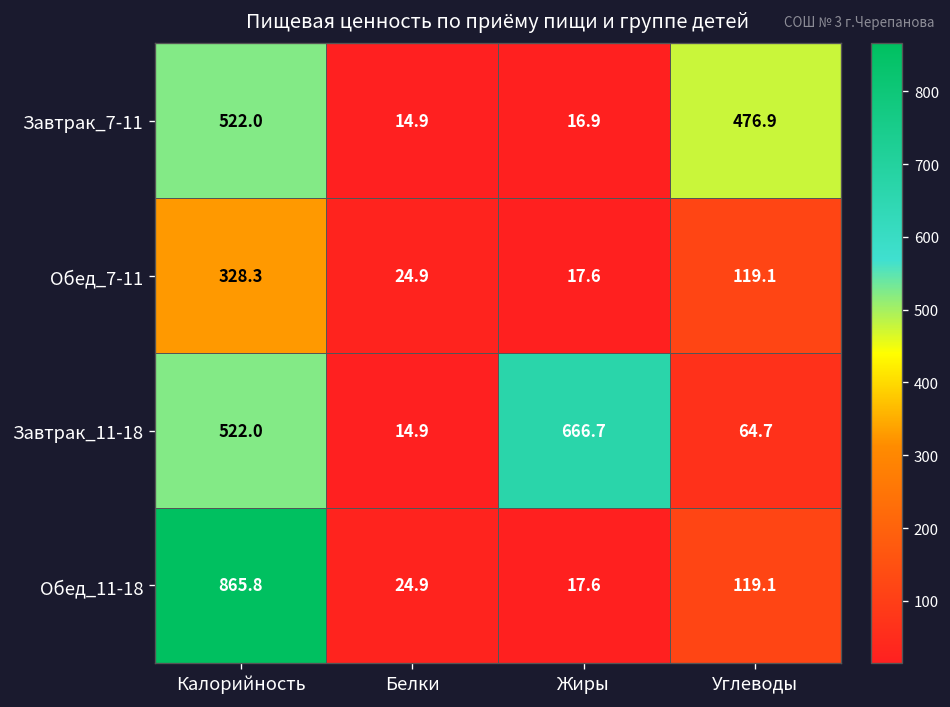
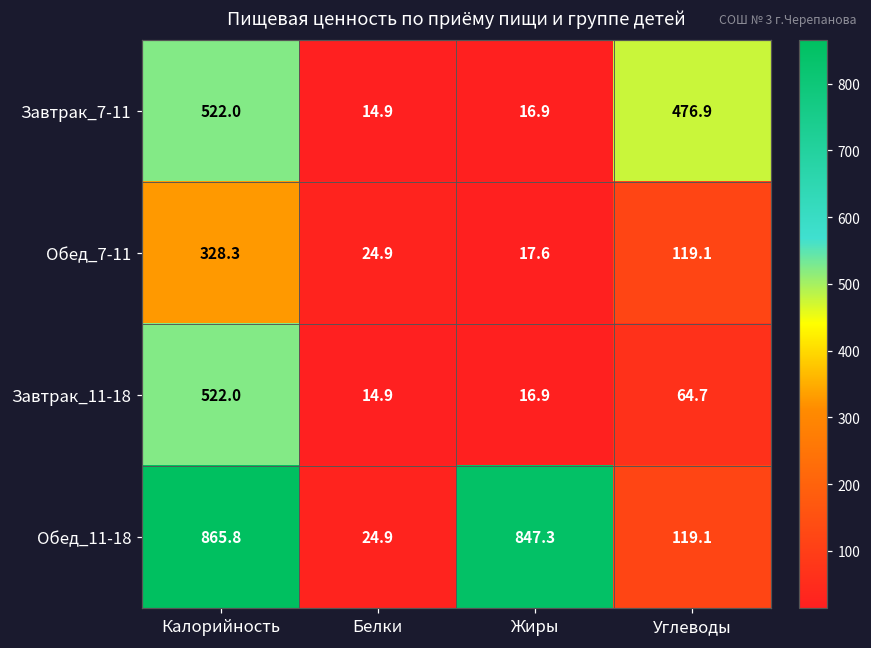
  {
    "Завтрак_7-11": {
      "Калорийность": 522.0,
      "Белки": 14.9,
      "Жиры": 16.9,
      "Углеводы": 476.9
    },
    "Обед_7-11": {
      "Калорийность": 328.3,
      "Белки": 24.9,
      "Жиры": 17.6,
      "Углеводы": 119.1
    },
    "Завтрак_11-18": {
      "Калорийность": 522.0,
      "Белки": 14.9,
-     "Жиры": 666.7,
+     "Жиры": 16.9,
      "Углеводы": 64.7
    },
    "Обед_11-18": {
      "Калорийность": 865.8,
      "Белки": 24.9,
-     "Жиры": 17.6,
+     "Жиры": 847.3,
      "Углеводы": 119.1
    }
  }
